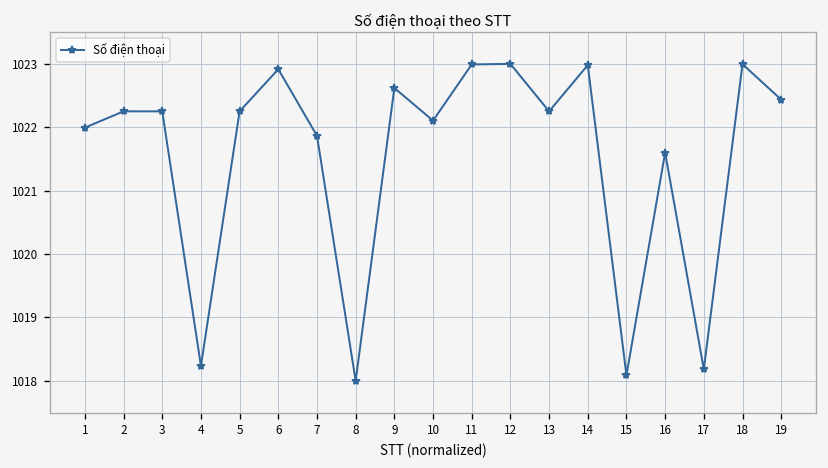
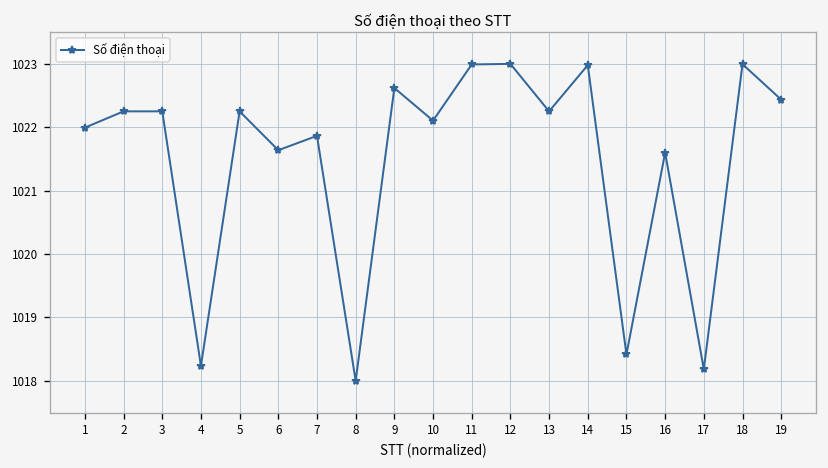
  {
    "1": 1022.0,
    "2": 1022.3,
    "3": 1022.3,
    "4": 1018.2,
    "5": 1022.3,
-   "6": 1022.9,
+   "6": 1021.6,
    "7": 1021.9,
    "8": 1018.0,
    "9": 1022.6,
    "10": 1022.1,
    "11": 1023.0,
    "12": 1023.0,
    "13": 1022.3,
    "14": 1023.0,
-   "15": 1018.1,
+   "15": 1018.4,
    "16": 1021.6,
    "17": 1018.2,
    "18": 1023.0,
    "19": 1022.4
  }
